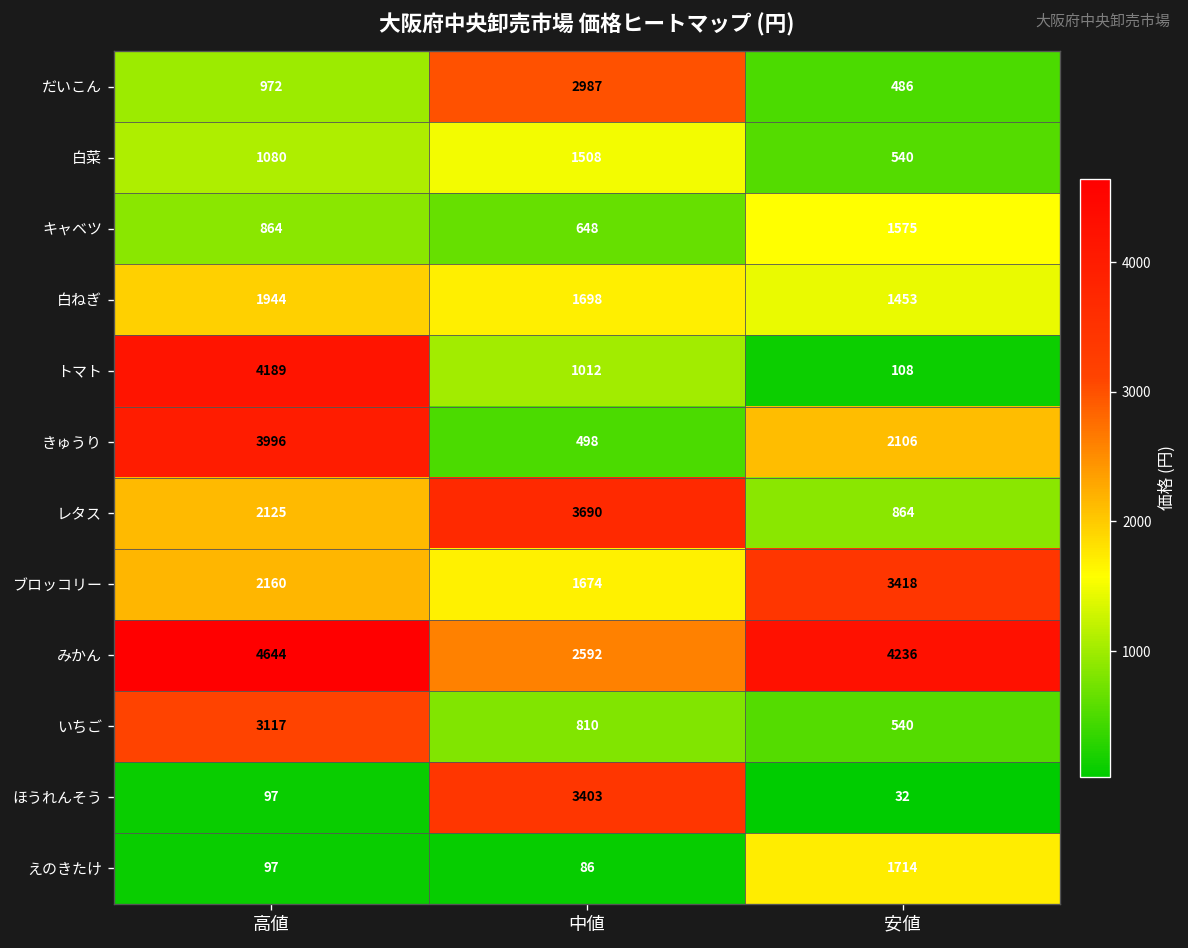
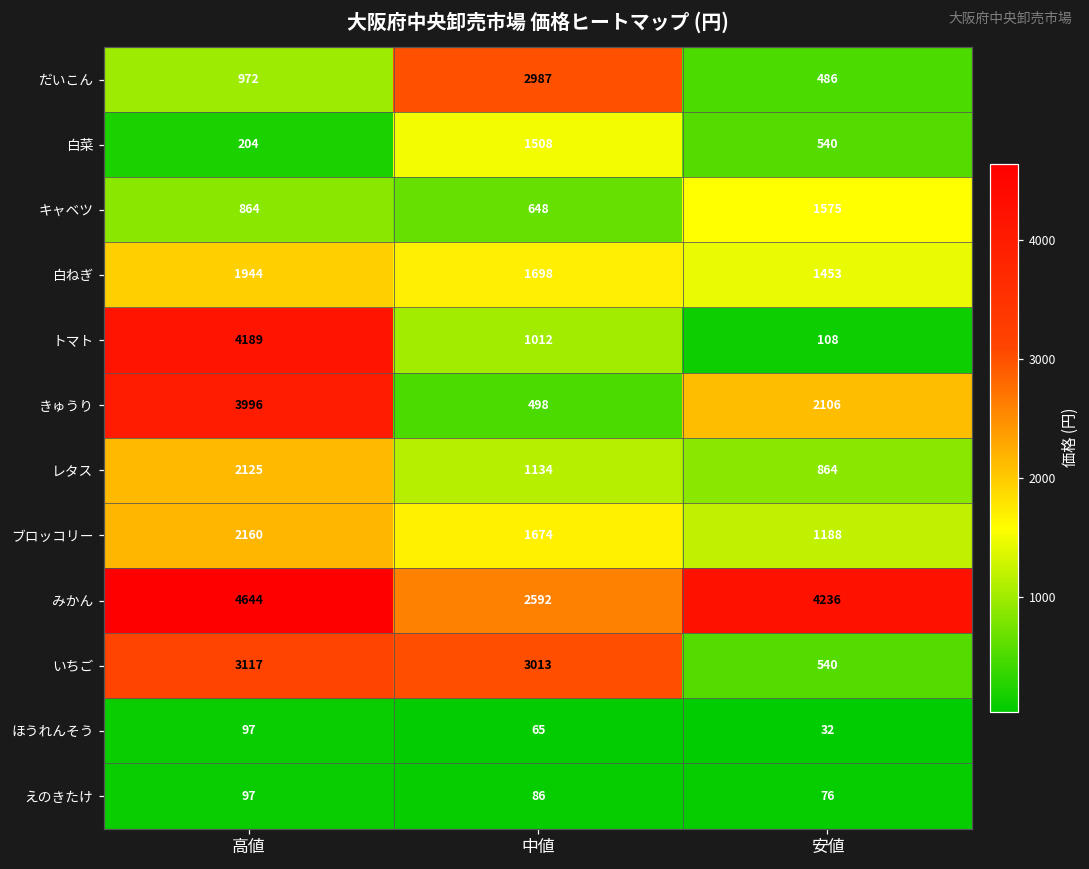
  {
    "だいこん": {
      "高値": 972,
      "中値": 2987,
      "安値": 486
    },
    "白菜": {
-     "高値": 1080,
+     "高値": 204,
      "中値": 1508,
      "安値": 540
    },
    "キャベツ": {
      "高値": 864,
      "中値": 648,
      "安値": 1575
    },
    "白ねぎ": {
      "高値": 1944,
      "中値": 1698,
      "安値": 1453
    },
    "トマト": {
      "高値": 4189,
      "中値": 1012,
      "安値": 108
    },
    "きゅうり": {
      "高値": 3996,
      "中値": 498,
      "安値": 2106
    },
    "レタス": {
      "高値": 2125,
-     "中値": 3690,
+     "中値": 1134,
      "安値": 864
    },
    "ブロッコリー": {
      "高値": 2160,
      "中値": 1674,
-     "安値": 3418
+     "安値": 1188
    },
    "みかん": {
      "高値": 4644,
      "中値": 2592,
      "安値": 4236
    },
    "いちご": {
      "高値": 3117,
-     "中値": 810,
+     "中値": 3013,
      "安値": 540
    },
    "ほうれんそう": {
      "高値": 97,
-     "中値": 3403,
+     "中値": 65,
      "安値": 32
    },
    "えのきたけ": {
      "高値": 97,
      "中値": 86,
-     "安値": 1714
+     "安値": 76
    }
  }
